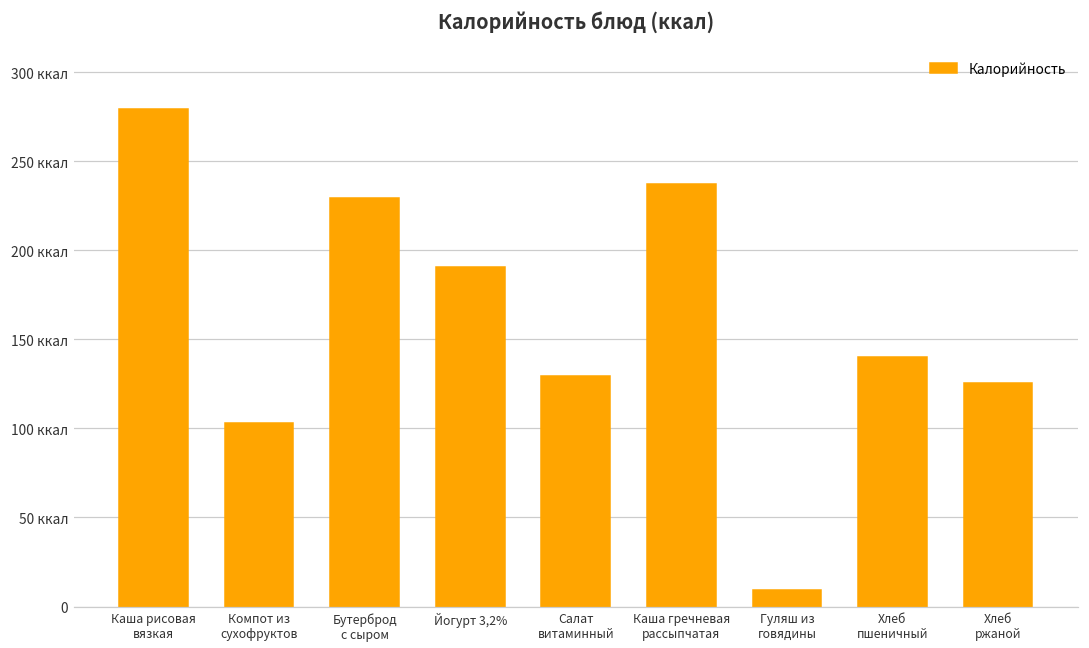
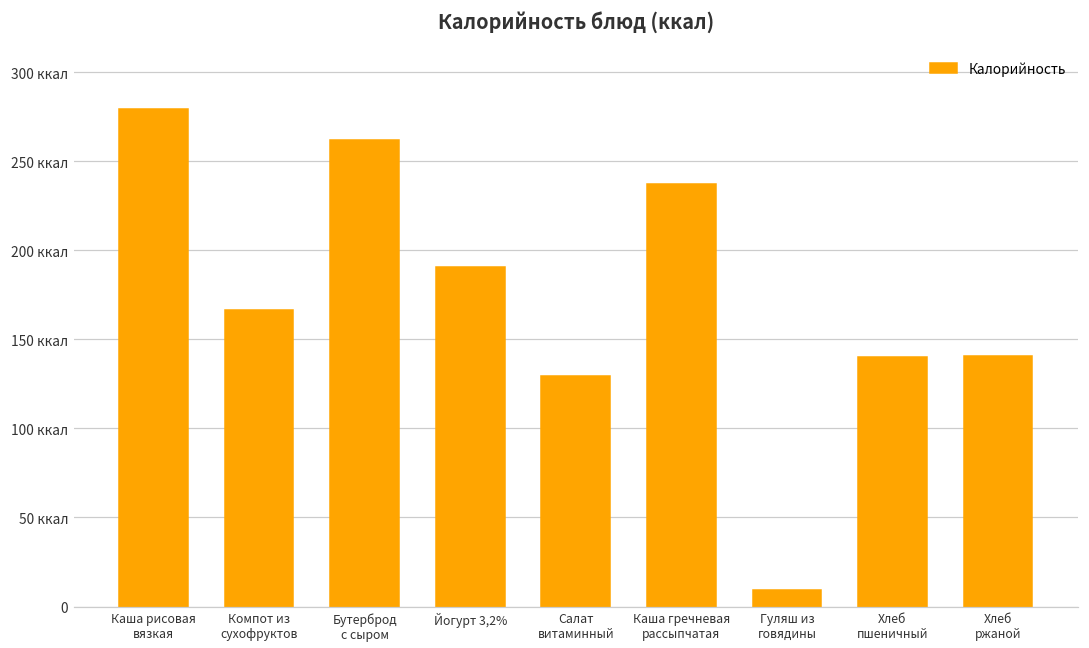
  {
    "Каша рисовая вязкая": "279 ккал",
-   "Компот из сухофруктов": "103 ккал",
-   "Бутерброд с сыром": "230 ккал",
+   "Компот из сухофруктов": "167 ккал",
+   "Бутерброд с сыром": "262 ккал",
    "Йогурт 3,2%": "191 ккал",
    "Салат витаминный": "130 ккал",
    "Каша гречневая рассыпчатая": "237 ккал",
    "Гуляш из говядины": "9 ккал",
    "Хлеб пшеничный": "140 ккал",
-   "Хлеб ржаной": "126 ккал"
+   "Хлеб ржаной": "140 ккал"
  }
